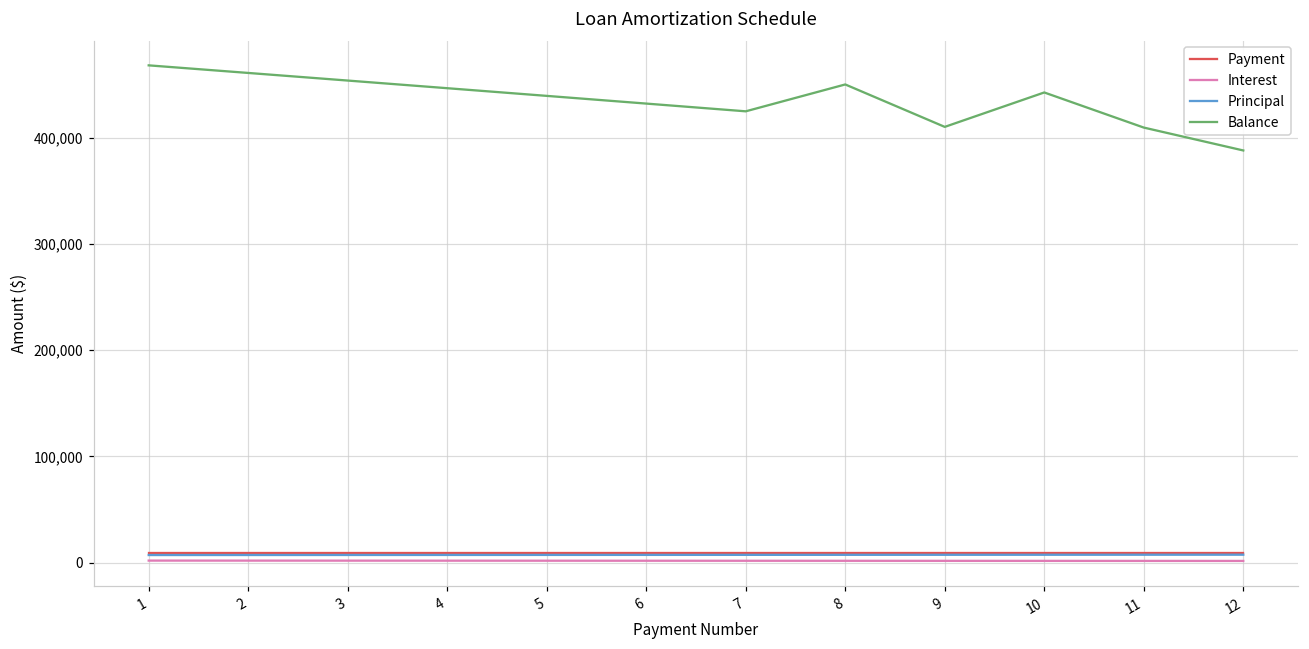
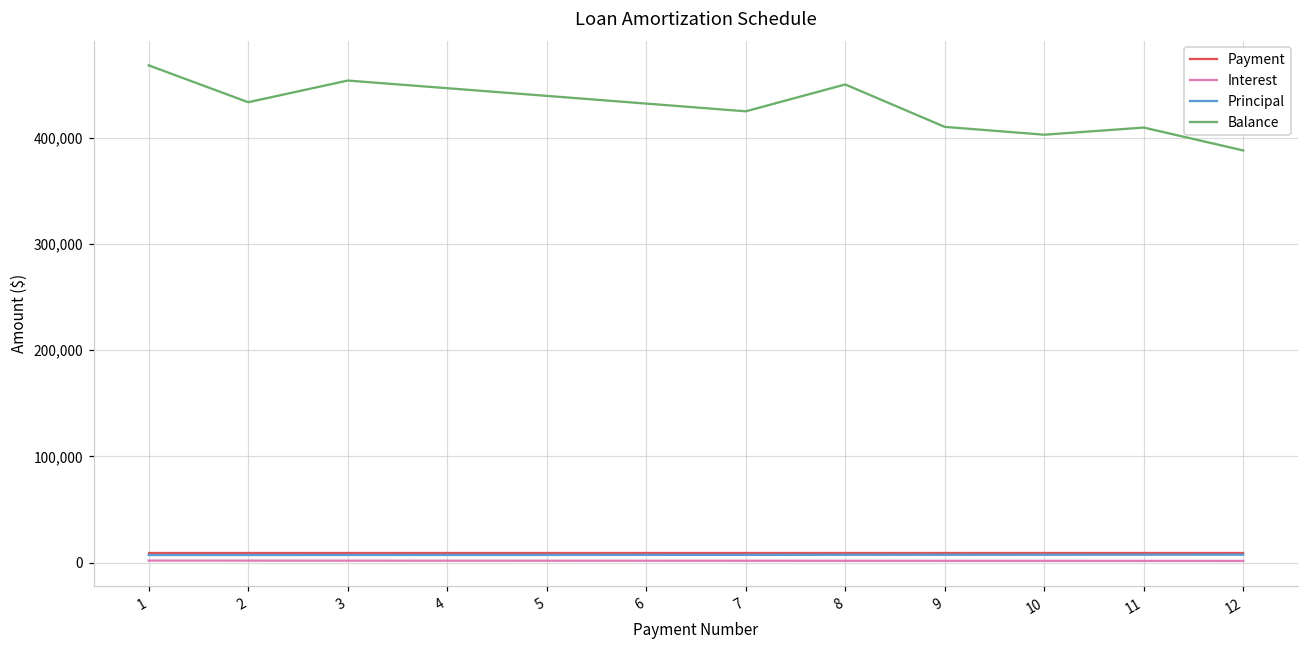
  {
    "Interest": {
      "1": "0",
      "2": "0",
      "3": "0",
      "4": "0",
      "5": "0",
      "6": "0",
      "7": "0",
      "8": "0",
      "9": "0",
      "10": "0",
      "11": "0",
      "12": "0"
    },
    "Balance": {
      "1": "470,000",
-     "2": "460,000",
+     "2": "430,000",
      "3": "450,000",
      "4": "450,000",
      "5": "440,000",
      "6": "430,000",
      "7": "420,000",
      "8": "450,000",
      "9": "410,000",
-     "10": "440,000",
+     "10": "400,000",
      "11": "410,000",
      "12": "390,000"
    }
  }
